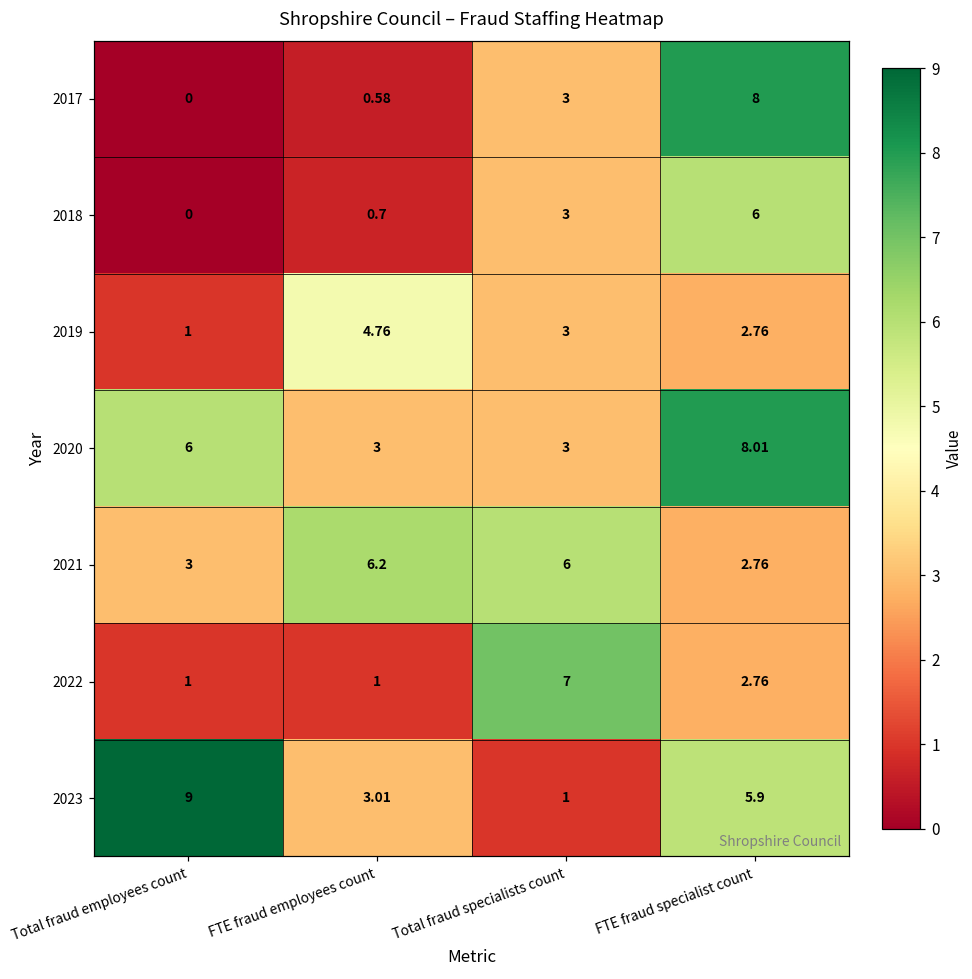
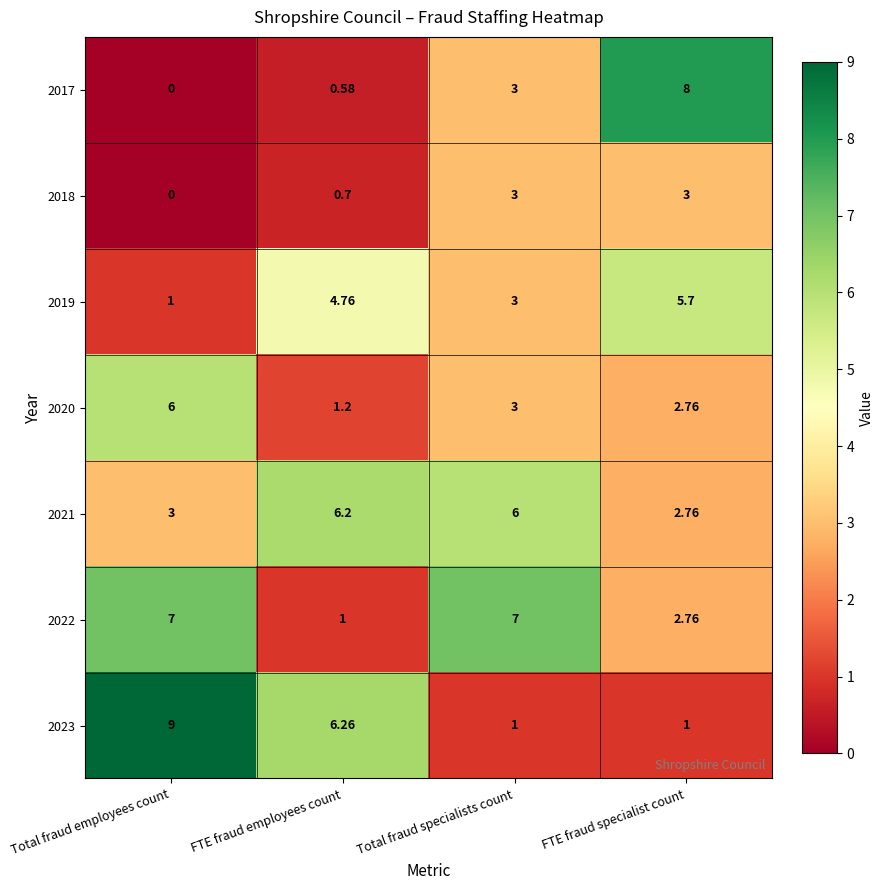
  {
    "2017": {
      "Total fraud employees count": 0,
      "FTE fraud employees count": 0.58,
      "Total fraud specialists count": 3,
      "FTE fraud specialist count": 8
    },
    "2018": {
      "Total fraud employees count": 0,
      "FTE fraud employees count": 0.7,
      "Total fraud specialists count": 3,
-     "FTE fraud specialist count": 6
+     "FTE fraud specialist count": 3
    },
    "2019": {
      "Total fraud employees count": 1,
      "FTE fraud employees count": 4.76,
      "Total fraud specialists count": 3,
-     "FTE fraud specialist count": 2.76
+     "FTE fraud specialist count": 5.7
    },
    "2020": {
      "Total fraud employees count": 6,
-     "FTE fraud employees count": 3,
+     "FTE fraud employees count": 1.2,
      "Total fraud specialists count": 3,
-     "FTE fraud specialist count": 8.01
+     "FTE fraud specialist count": 2.76
    },
    "2021": {
      "Total fraud employees count": 3,
      "FTE fraud employees count": 6.2,
      "Total fraud specialists count": 6,
      "FTE fraud specialist count": 2.76
    },
    "2022": {
-     "Total fraud employees count": 1,
+     "Total fraud employees count": 7,
      "FTE fraud employees count": 1,
      "Total fraud specialists count": 7,
      "FTE fraud specialist count": 2.76
    },
    "2023": {
      "Total fraud employees count": 9,
-     "FTE fraud employees count": 3.01,
+     "FTE fraud employees count": 6.26,
      "Total fraud specialists count": 1,
-     "FTE fraud specialist count": 5.9
+     "FTE fraud specialist count": 1
    }
  }
